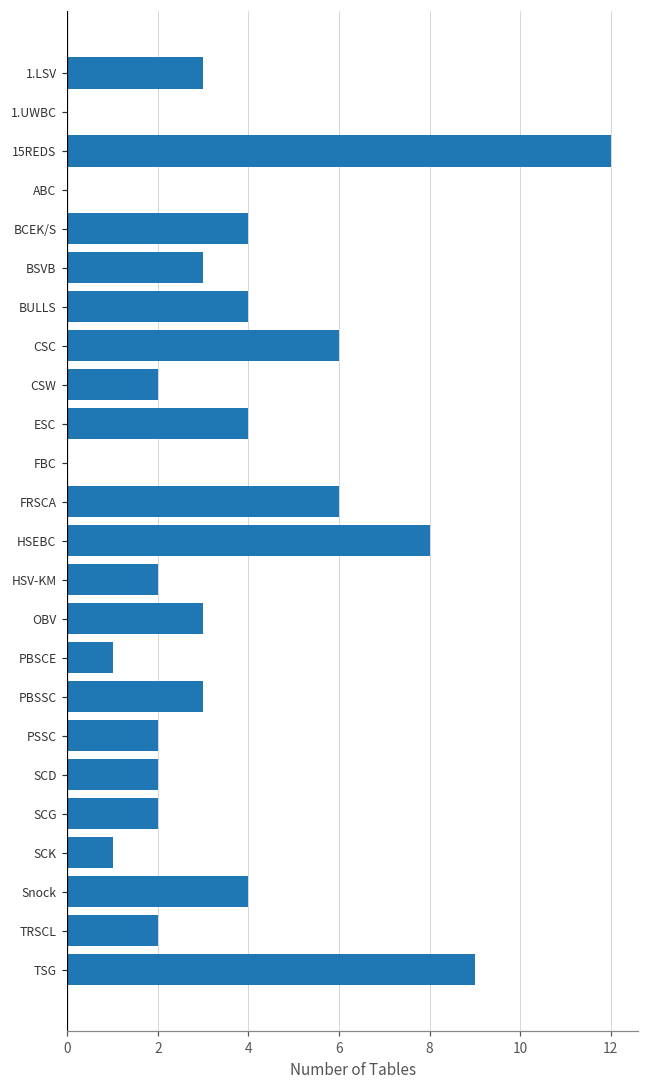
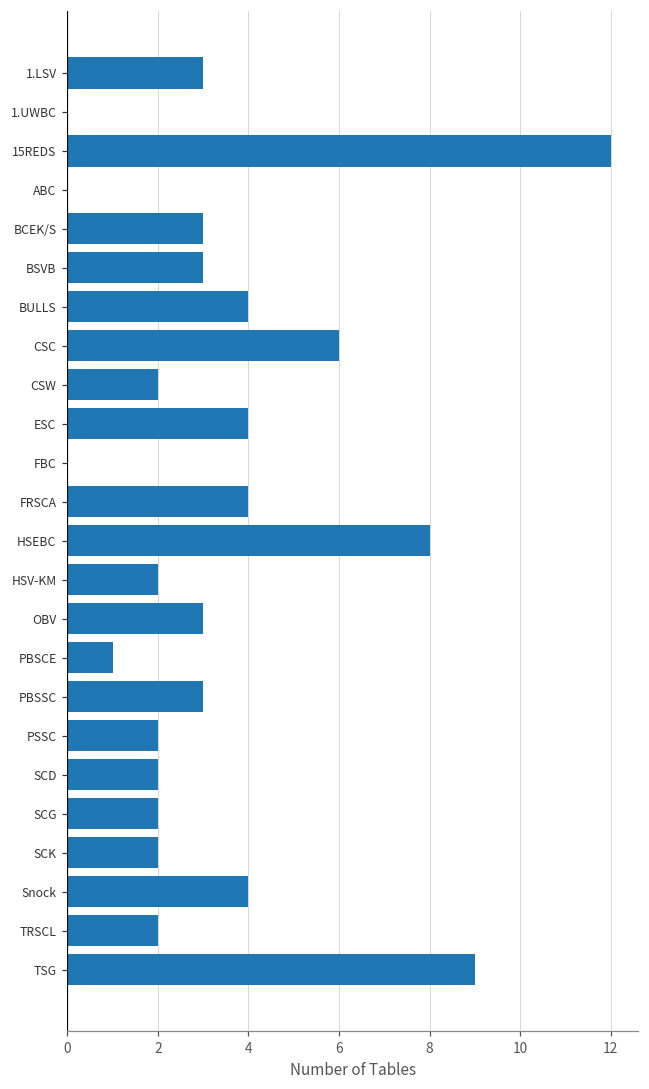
  {
    "1.LSV": 3,
    "1.UWBC": 0,
    "15REDS": 12,
    "ABC": 0,
-   "BCEK/S": 4,
+   "BCEK/S": 3,
    "BSVB": 3,
    "BULLS": 4,
    "CSC": 6,
    "CSW": 2,
    "ESC": 4,
    "FBC": 0,
-   "FRSCA": 6,
+   "FRSCA": 4,
    "HSEBC": 8,
    "HSV-KM": 2,
    "OBV": 3,
    "PBSCE": 1,
    "PBSSC": 3,
    "PSSC": 2,
    "SCD": 2,
    "SCG": 2,
-   "SCK": 1,
+   "SCK": 2,
    "Snock": 4,
    "TRSCL": 2,
    "TSG": 9
  }
